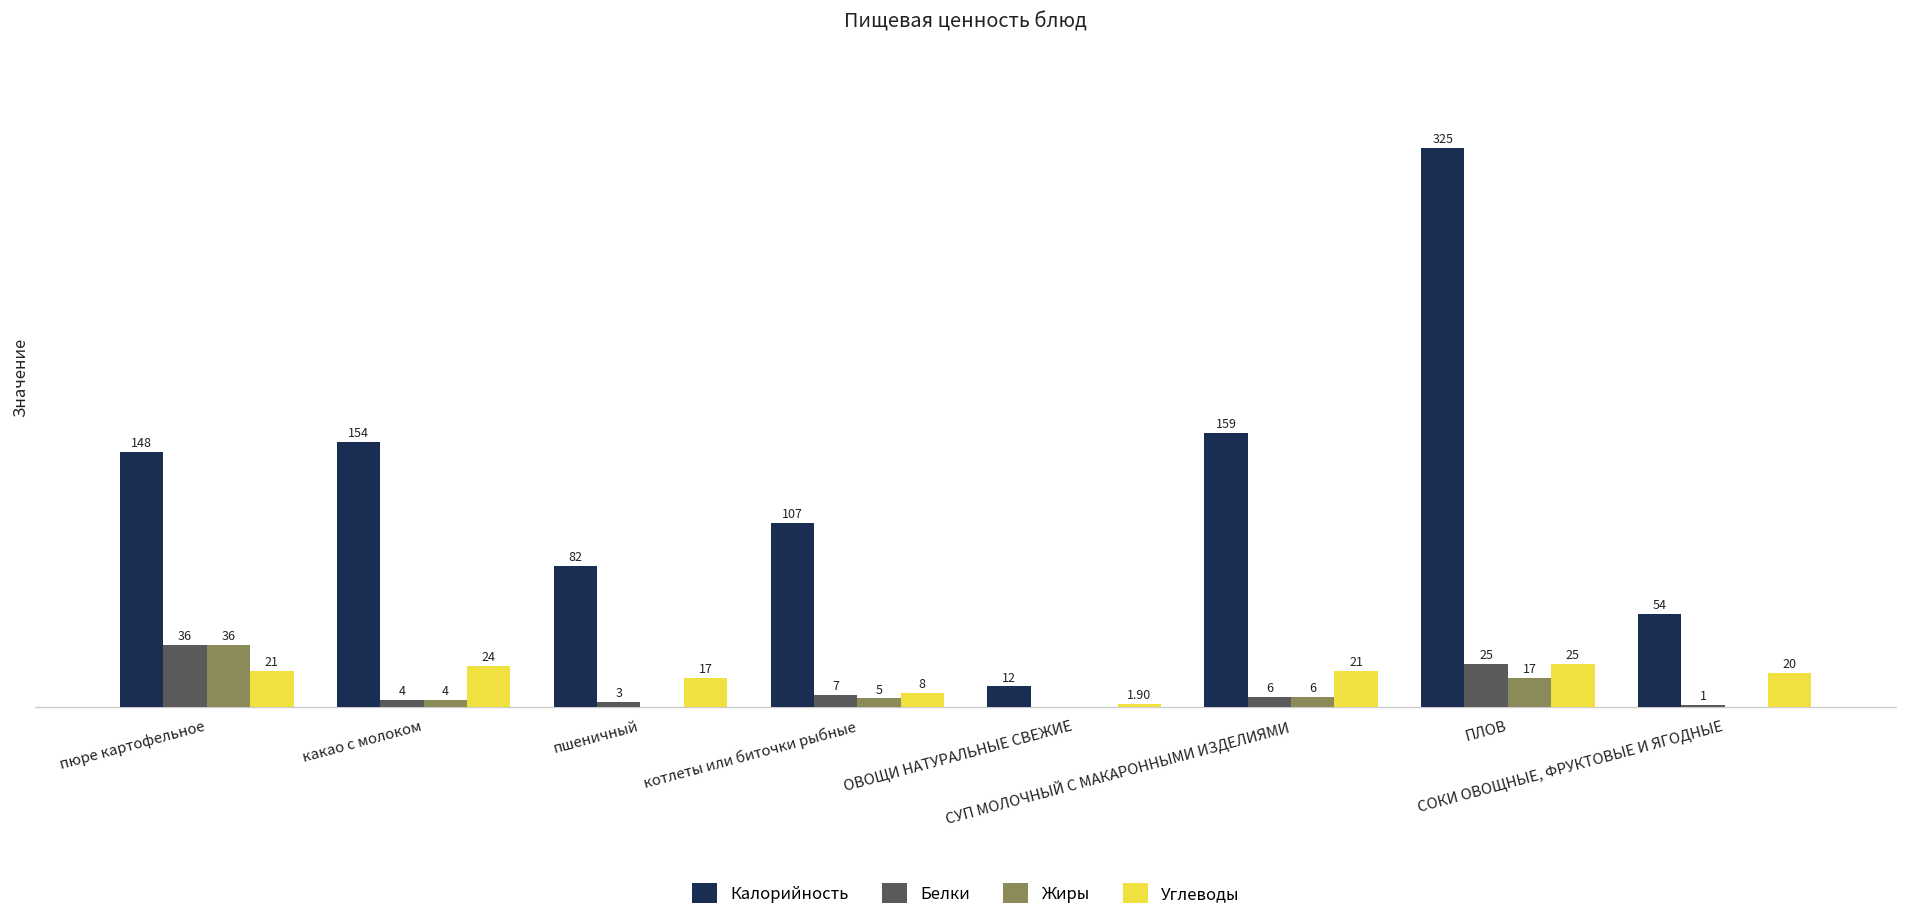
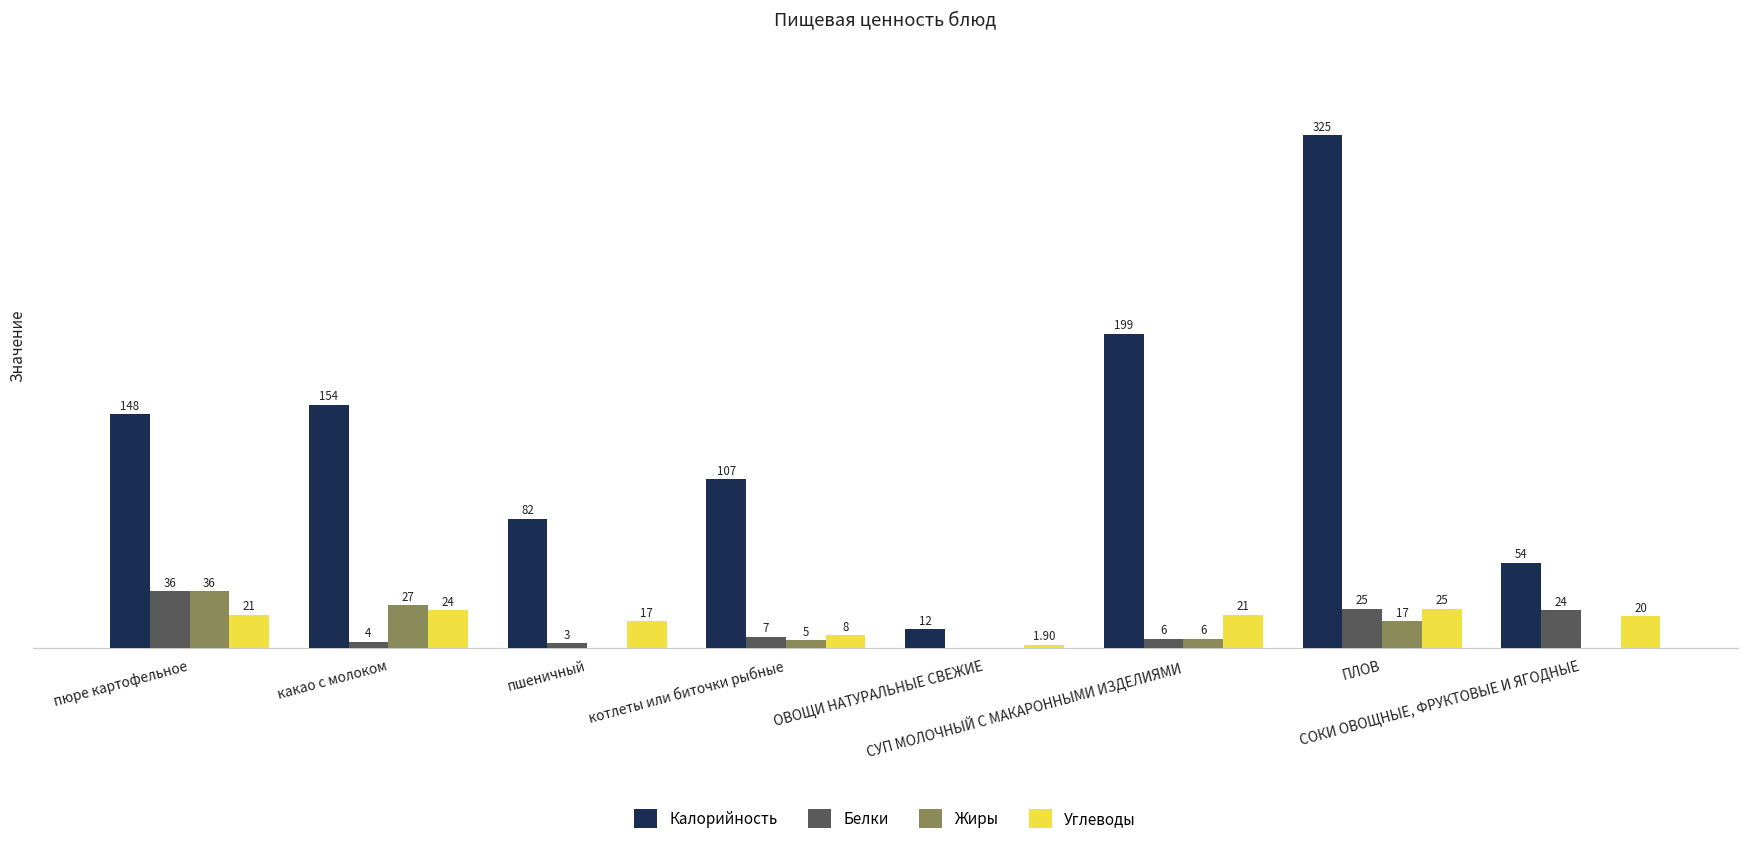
  {
    "Калорийность": {
      "пюре картофельное": 148,
      "какао с молоком": 154,
      "пшеничный": 82,
      "котлеты или биточки рыбные": 107,
      "ОВОЩИ НАТУРАЛЬНЫЕ СВЕЖИЕ": 12,
-     "СУП МОЛОЧНЫЙ С МАКАРОННЫМИ ИЗДЕЛИЯМИ": 159,
+     "СУП МОЛОЧНЫЙ С МАКАРОННЫМИ ИЗДЕЛИЯМИ": 199,
      "ПЛОВ": 325,
      "СОКИ ОВОЩНЫЕ, ФРУКТОВЫЕ И ЯГОДНЫЕ": 54
    },
    "Белки": {
      "пюре картофельное": 36,
      "какао с молоком": 4,
      "пшеничный": 3,
      "котлеты или биточки рыбные": 7,
      "СУП МОЛОЧНЫЙ С МАКАРОННЫМИ ИЗДЕЛИЯМИ": 6,
      "ПЛОВ": 25,
-     "СОКИ ОВОЩНЫЕ, ФРУКТОВЫЕ И ЯГОДНЫЕ": 1
+     "СОКИ ОВОЩНЫЕ, ФРУКТОВЫЕ И ЯГОДНЫЕ": 24
    },
    "Жиры": {
      "пюре картофельное": 36,
-     "какао с молоком": 4,
+     "какао с молоком": 27,
      "котлеты или биточки рыбные": 5,
      "СУП МОЛОЧНЫЙ С МАКАРОННЫМИ ИЗДЕЛИЯМИ": 6,
      "ПЛОВ": 17
    },
    "Углеводы": {
      "пюре картофельное": 21,
      "какао с молоком": 24,
      "пшеничный": 17,
      "котлеты или биточки рыбные": 8,
      "ОВОЩИ НАТУРАЛЬНЫЕ СВЕЖИЕ": 1.90,
      "СУП МОЛОЧНЫЙ С МАКАРОННЫМИ ИЗДЕЛИЯМИ": 21,
      "ПЛОВ": 25,
      "СОКИ ОВОЩНЫЕ, ФРУКТОВЫЕ И ЯГОДНЫЕ": 20
    }
  }
